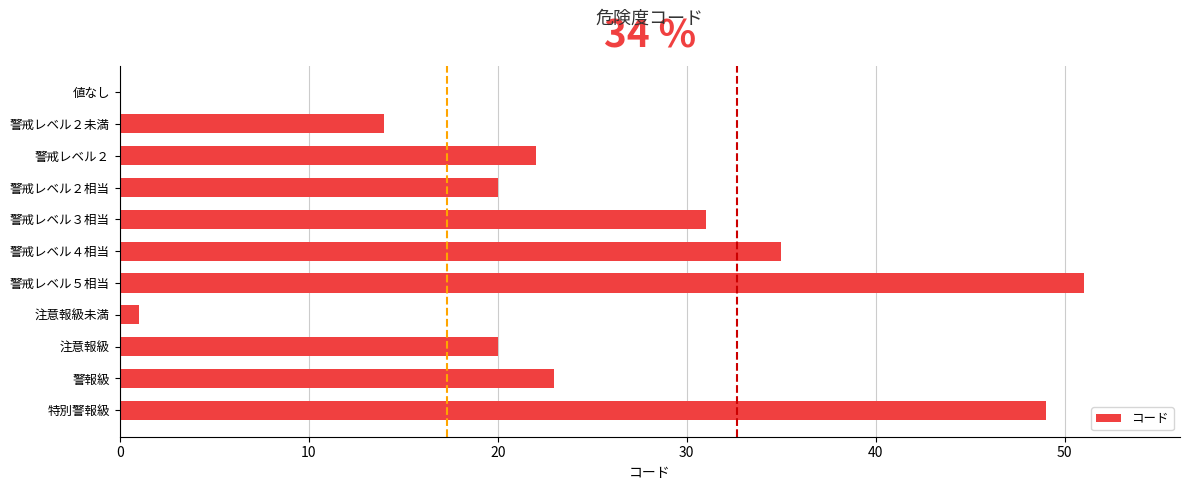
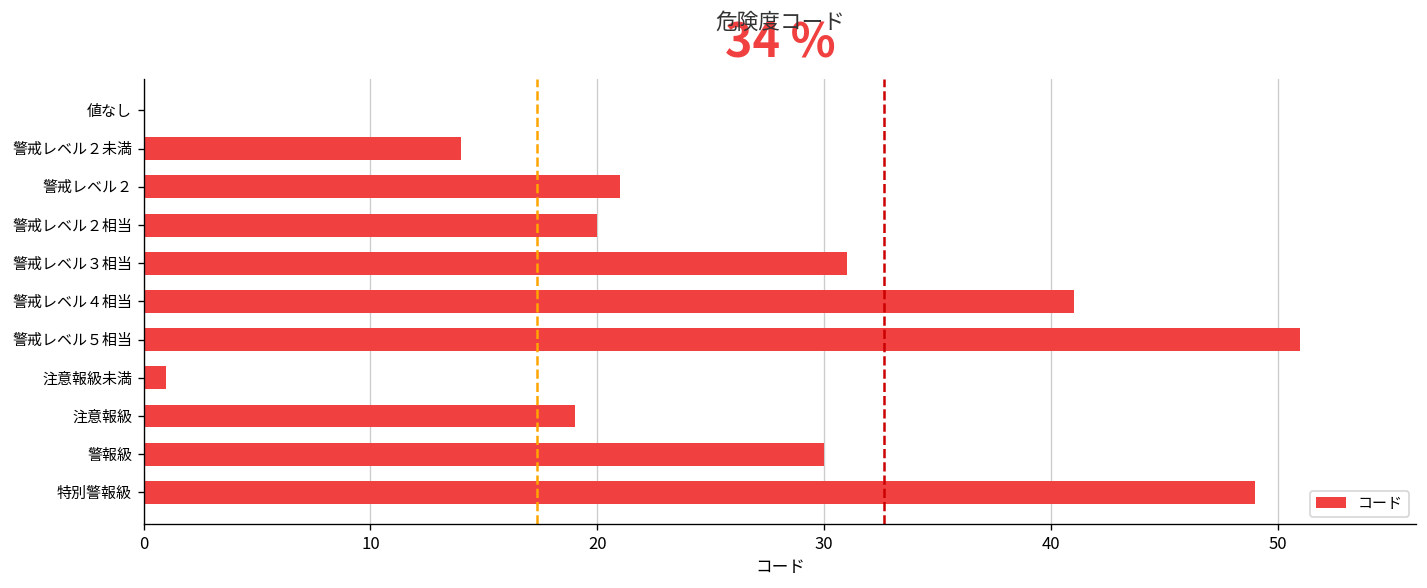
  {
    "値なし": 0,
    "警戒レベル２未満": 14,
-   "警戒レベル２": 22,
+   "警戒レベル２": 21,
    "警戒レベル２相当": 20,
    "警戒レベル３相当": 31,
-   "警戒レベル４相当": 35,
+   "警戒レベル４相当": 41,
    "警戒レベル５相当": 51,
    "注意報級未満": 1,
-   "注意報級": 20,
-   "警報級": 23,
+   "注意報級": 19,
+   "警報級": 30,
    "特別警報級": 49
  }
